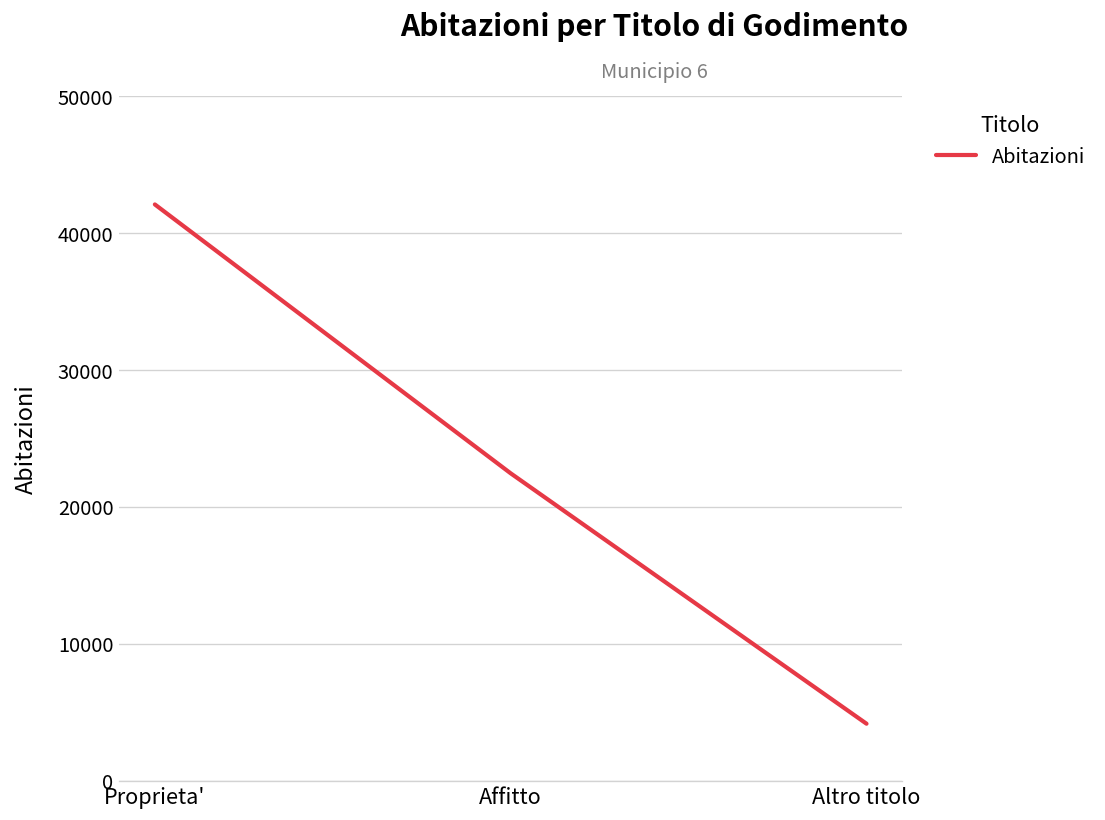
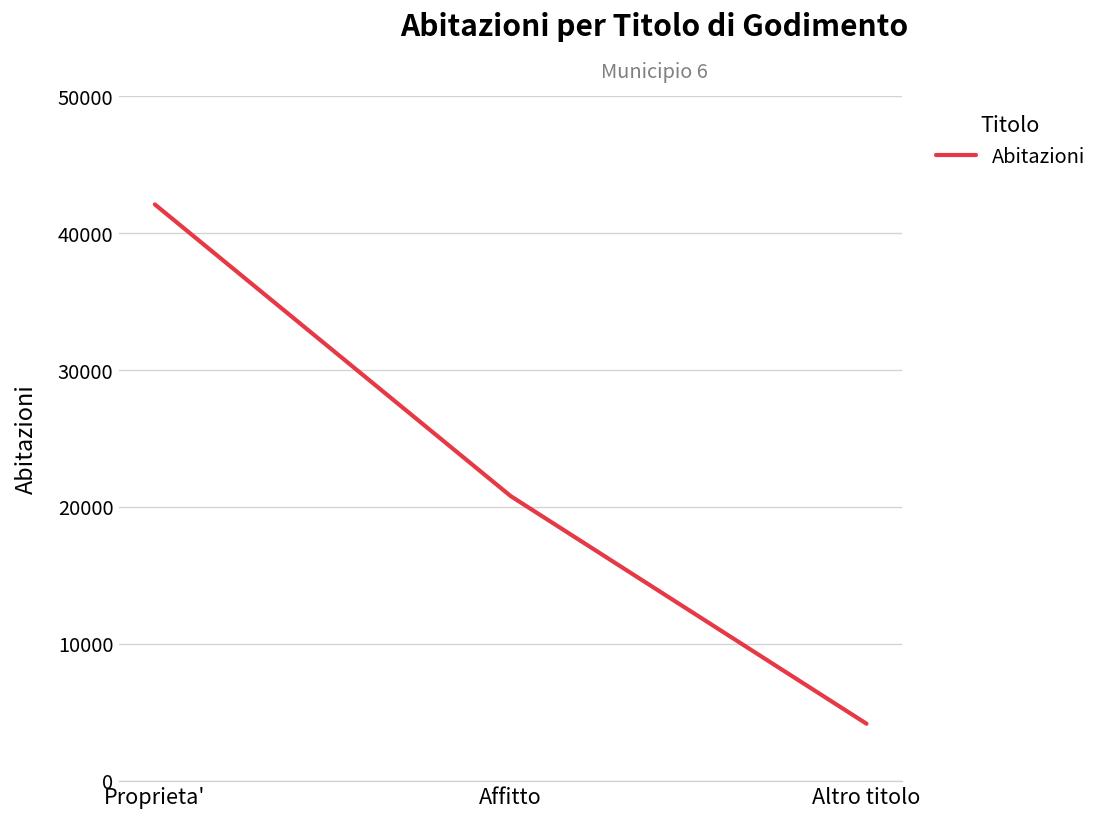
  {
    "Proprieta'": 42100,
-   "Affitto": 22400,
+   "Affitto": 20800,
    "Altro titolo": 4200
  }
